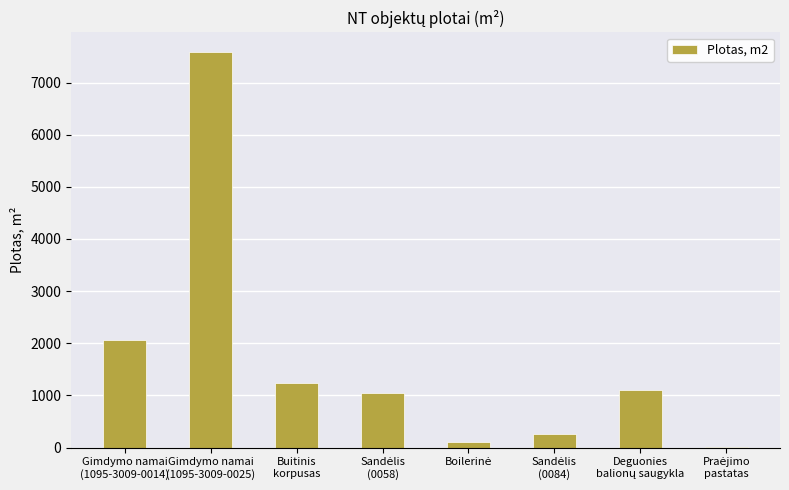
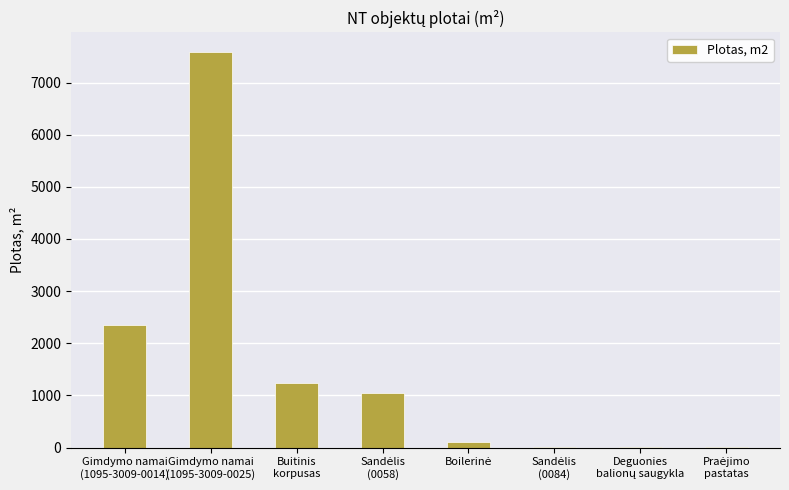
  {
-   "Gimdymo namai (1095-3009-0014)": 2100,
+   "Gimdymo namai (1095-3009-0014)": 2300,
    "Gimdymo namai (1095-3009-0025)": 7600,
    "Buitinis korpusas": 1200,
    "Sandėlis (0058)": 1000,
    "Boilerinė": 100,
-   "Sandėlis (0084)": 300,
-   "Deguonies balionų saugykla": 1100
+   "Sandėlis (0084)": 0,
+   "Deguonies balionų saugykla": 0
  }
